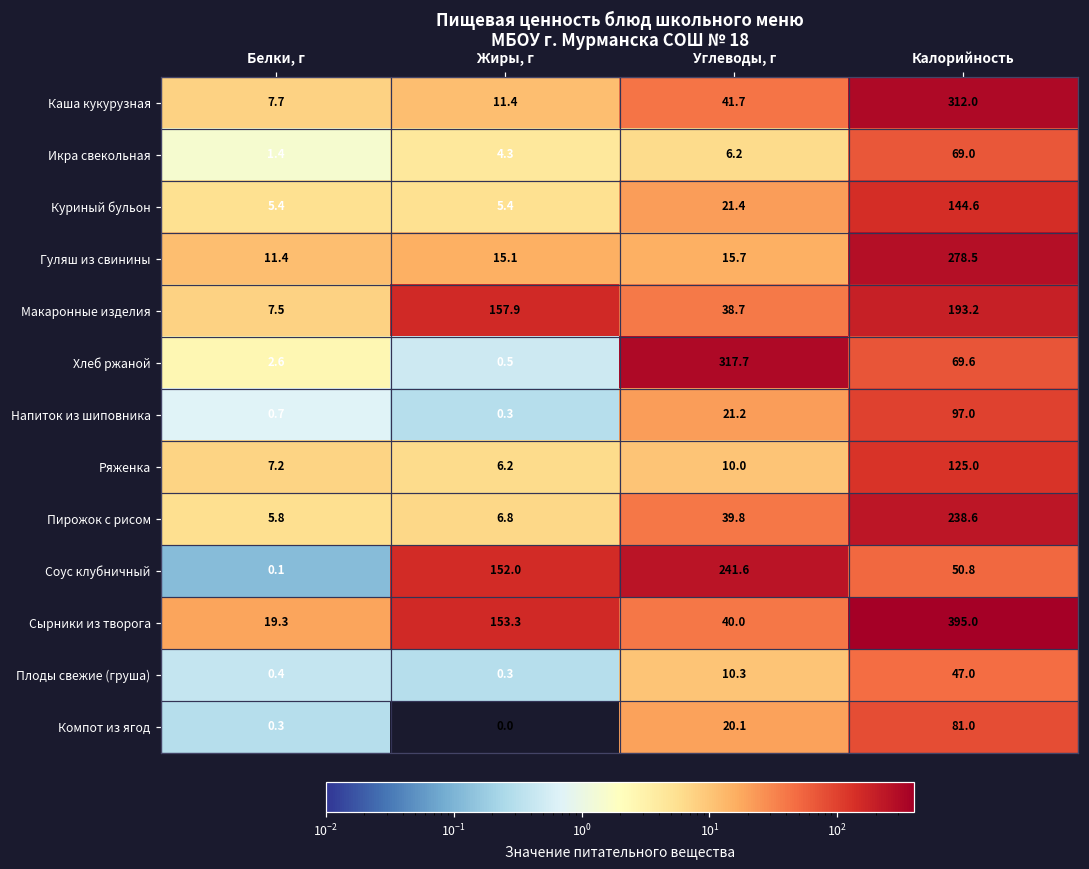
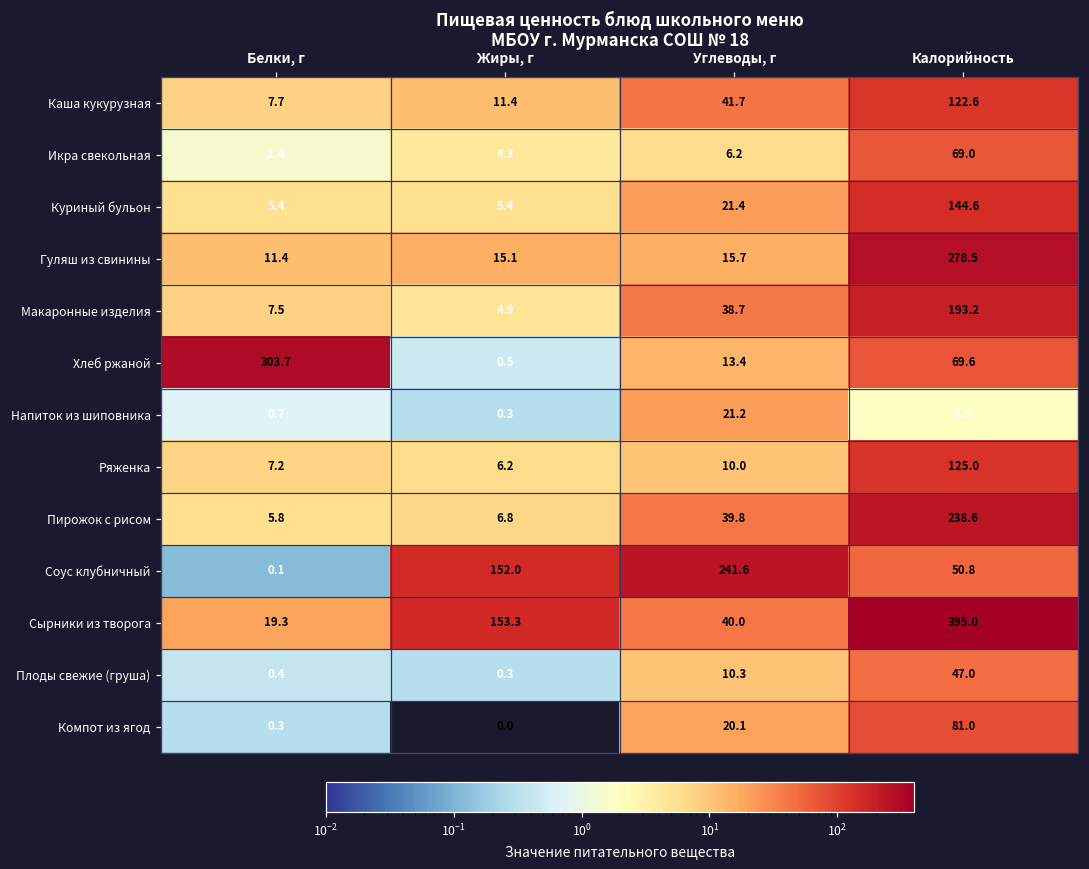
  {
    "Каша кукурузная": {
      "Белки, г": 7.7,
      "Жиры, г": 11.4,
      "Углеводы, г": 41.7,
-     "Калорийность": 312.0
+     "Калорийность": 122.6
    },
    "Икра свекольная": {
      "Белки, г": 1.4,
      "Жиры, г": 4.3,
      "Углеводы, г": 6.2,
      "Калорийность": 69.0
    },
    "Куриный бульон": {
      "Белки, г": 5.4,
      "Жиры, г": 5.4,
      "Углеводы, г": 21.4,
      "Калорийность": 144.6
    },
    "Гуляш из свинины": {
      "Белки, г": 11.4,
      "Жиры, г": 15.1,
      "Углеводы, г": 15.7,
      "Калорийность": 278.5
    },
    "Макаронные изделия": {
      "Белки, г": 7.5,
-     "Жиры, г": 157.9,
+     "Жиры, г": 4.9,
      "Углеводы, г": 38.7,
      "Калорийность": 193.2
    },
    "Хлеб ржаной": {
-     "Белки, г": 2.6,
+     "Белки, г": 303.7,
      "Жиры, г": 0.5,
-     "Углеводы, г": 317.7,
+     "Углеводы, г": 13.4,
      "Калорийность": 69.6
    },
    "Напиток из шиповника": {
      "Жиры, г": 0.3,
      "Углеводы, г": 21.2,
-     "Калорийность": 97.0
+     "Калорийность": 1.9
    },
    "Ряженка": {
      "Белки, г": 7.2,
      "Жиры, г": 6.2,
      "Углеводы, г": 10.0,
      "Калорийность": 125.0
    },
    "Пирожок с рисом": {
      "Белки, г": 5.8,
      "Жиры, г": 6.8,
      "Углеводы, г": 39.8,
      "Калорийность": 238.6
    },
    "Соус клубничный": {
      "Белки, г": 0.1,
      "Жиры, г": 152.0,
      "Углеводы, г": 241.6,
      "Калорийность": 50.8
    },
    "Сырники из творога": {
      "Белки, г": 19.3,
      "Жиры, г": 153.3,
      "Углеводы, г": 40.0,
      "Калорийность": 395.0
    },
    "Плоды свежие (груша)": {
      "Белки, г": 0.4,
      "Жиры, г": 0.3,
      "Углеводы, г": 10.3,
      "Калорийность": 47.0
    },
    "Компот из ягод": {
      "Белки, г": 0.3,
      "Углеводы, г": 20.1,
      "Калорийность": 81.0
    }
  }
